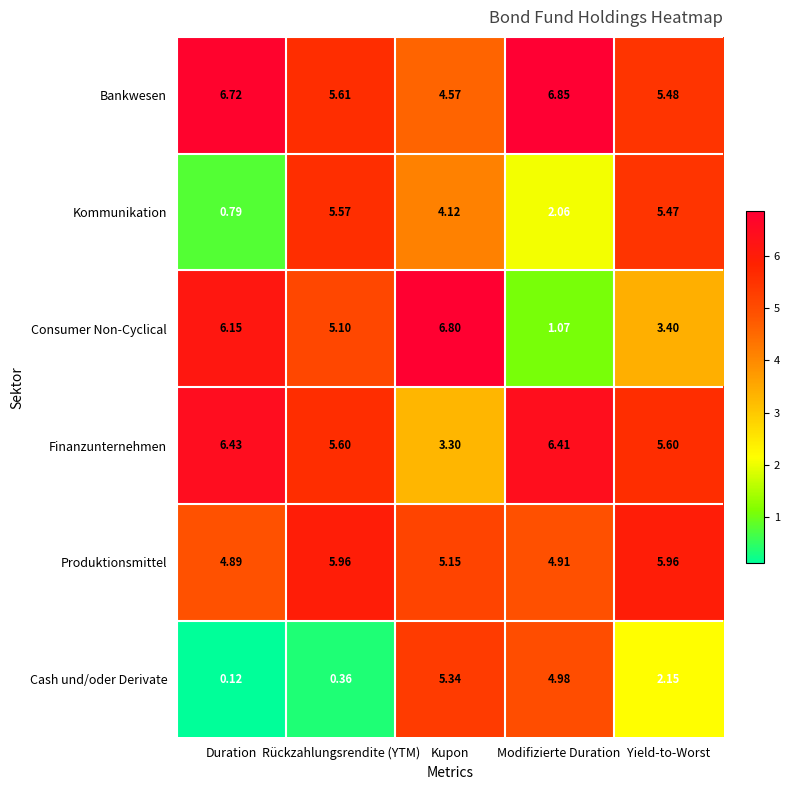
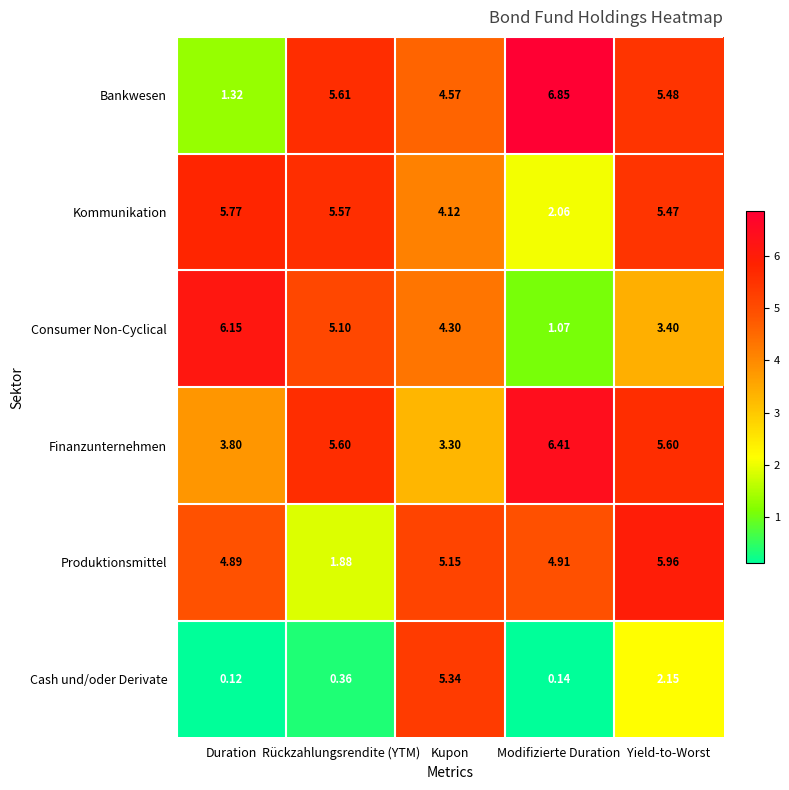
  {
    "Bankwesen": {
-     "Duration": 6.72,
+     "Duration": 1.32,
      "Rückzahlungsrendite (YTM)": 5.61,
      "Kupon": 4.57,
      "Modifizierte Duration": 6.85,
      "Yield-to-Worst": 5.48
    },
    "Kommunikation": {
-     "Duration": 0.79,
+     "Duration": 5.77,
      "Rückzahlungsrendite (YTM)": 5.57,
      "Kupon": 4.12,
      "Modifizierte Duration": 2.06,
      "Yield-to-Worst": 5.47
    },
    "Consumer Non-Cyclical": {
      "Duration": 6.15,
      "Rückzahlungsrendite (YTM)": 5.10,
-     "Kupon": 6.80,
+     "Kupon": 4.30,
      "Modifizierte Duration": 1.07,
      "Yield-to-Worst": 3.40
    },
    "Finanzunternehmen": {
-     "Duration": 6.43,
+     "Duration": 3.80,
      "Rückzahlungsrendite (YTM)": 5.60,
      "Kupon": 3.30,
      "Modifizierte Duration": 6.41,
      "Yield-to-Worst": 5.60
    },
    "Produktionsmittel": {
      "Duration": 4.89,
-     "Rückzahlungsrendite (YTM)": 5.96,
+     "Rückzahlungsrendite (YTM)": 1.88,
      "Kupon": 5.15,
      "Modifizierte Duration": 4.91,
      "Yield-to-Worst": 5.96
    },
    "Cash und/oder Derivate": {
      "Duration": 0.12,
      "Rückzahlungsrendite (YTM)": 0.36,
      "Kupon": 5.34,
-     "Modifizierte Duration": 4.98,
+     "Modifizierte Duration": 0.14,
      "Yield-to-Worst": 2.15
    }
  }
